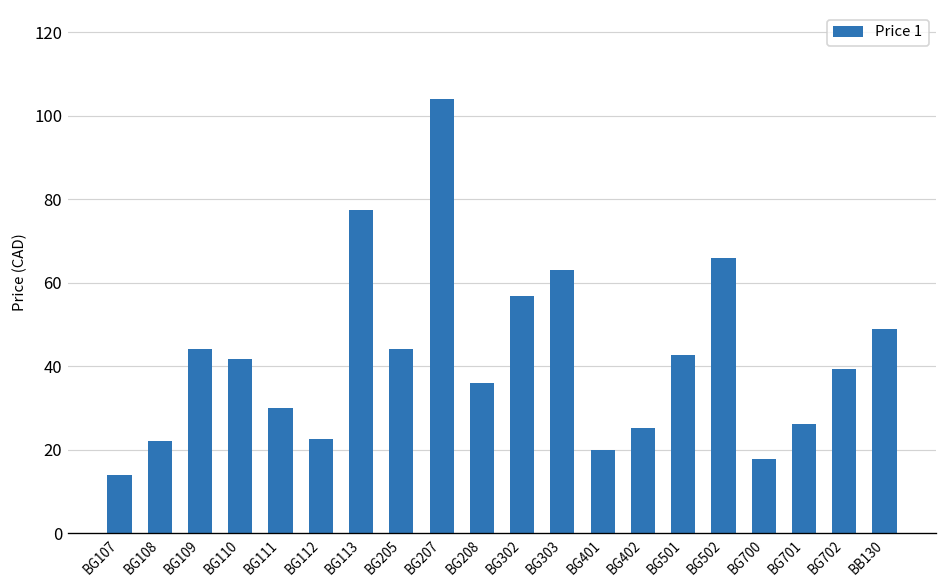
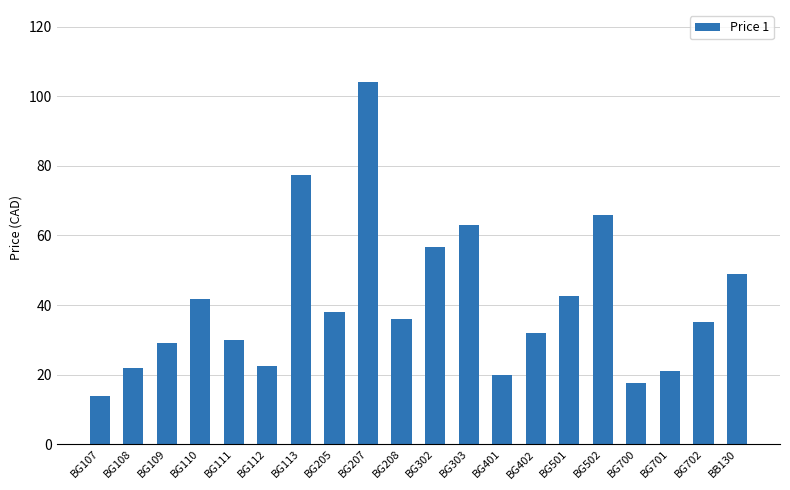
  {
    "BG107": 14,
    "BG108": 22,
-   "BG109": 44,
+   "BG109": 29,
    "BG110": 42,
    "BG111": 30,
    "BG112": 23,
    "BG113": 77,
-   "BG205": 44,
+   "BG205": 38,
    "BG207": 104,
    "BG208": 36,
    "BG302": 57,
    "BG303": 63,
    "BG401": 20,
-   "BG402": 25,
+   "BG402": 32,
    "BG501": 43,
    "BG502": 66,
    "BG700": 18,
-   "BG701": 26,
-   "BG702": 39,
+   "BG701": 21,
+   "BG702": 35,
    "BB130": 49
  }
